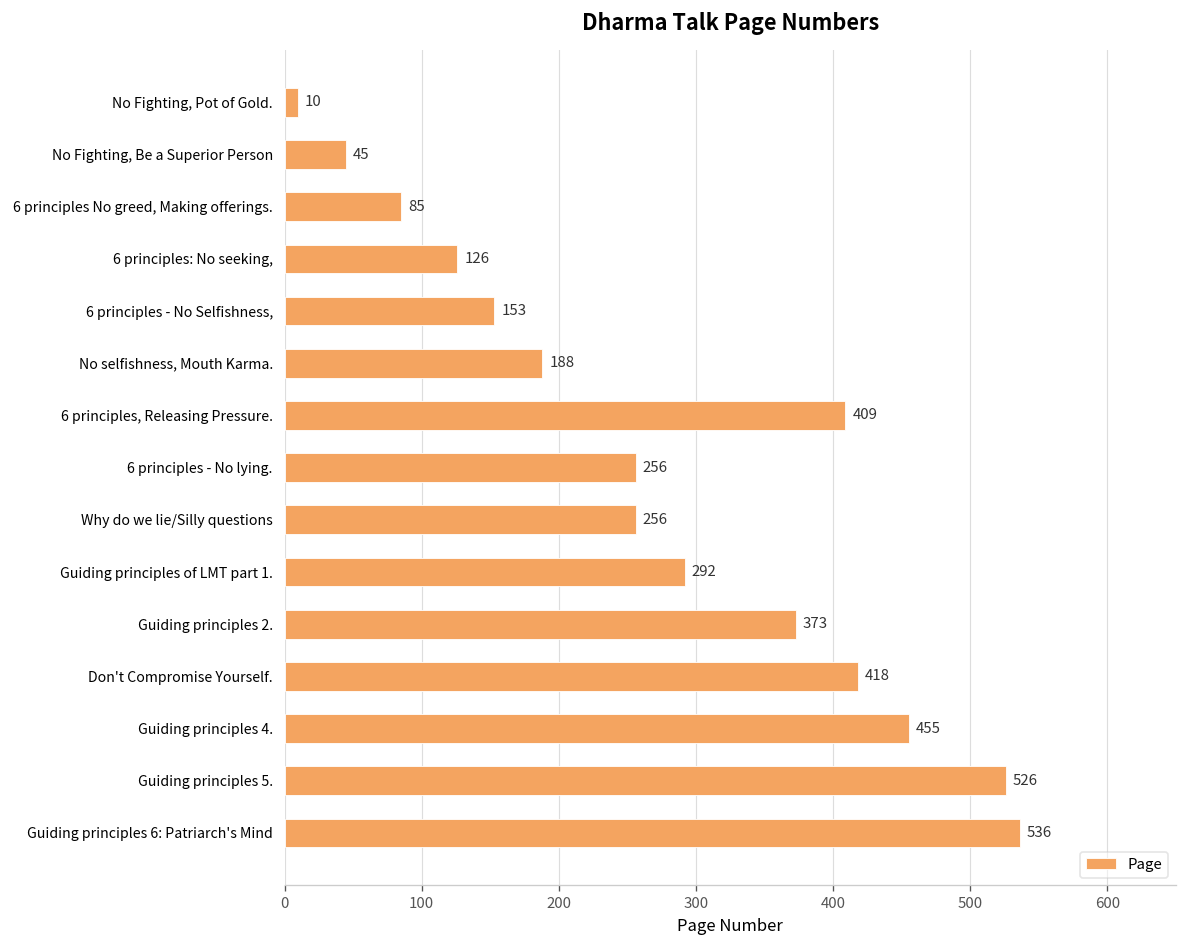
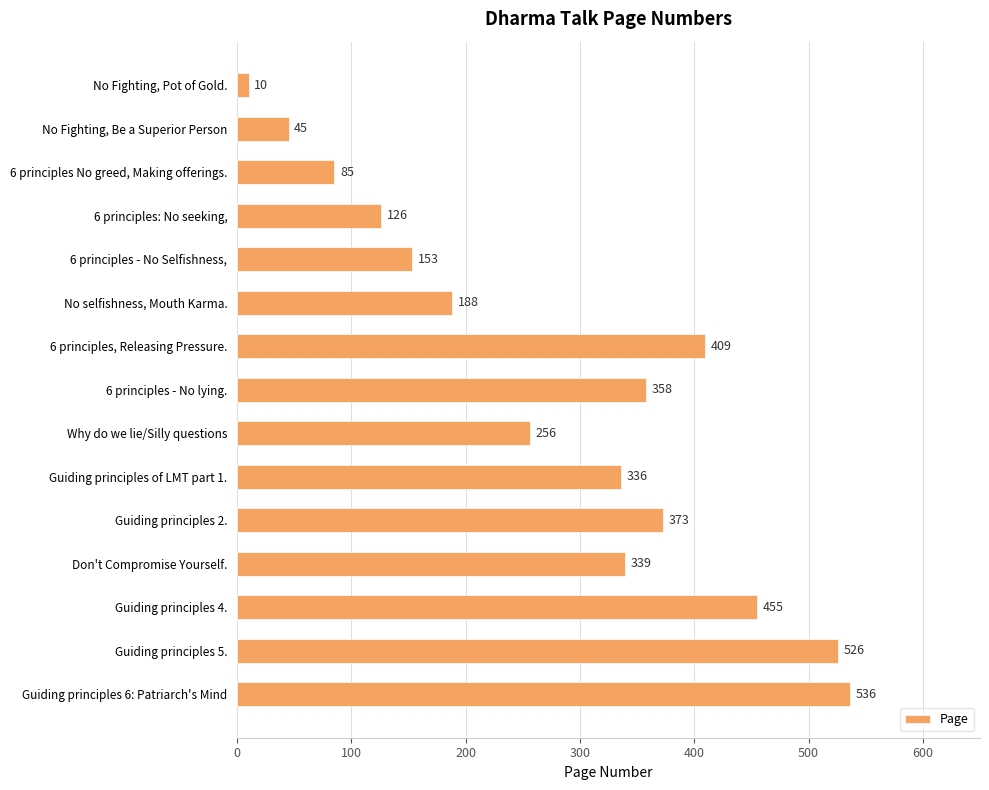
  {
    "No Fighting, Pot of Gold.": 10,
    "No Fighting, Be a Superior Person": 45,
    "6 principles No greed, Making offerings.": 85,
    "6 principles: No seeking,": 126,
    "6 principles - No Selfishness,": 153,
    "No selfishness, Mouth Karma.": 188,
    "6 principles, Releasing Pressure.": 409,
-   "6 principles - No lying.": 256,
+   "6 principles - No lying.": 358,
    "Why do we lie/Silly questions": 256,
-   "Guiding principles of LMT part 1.": 292,
+   "Guiding principles of LMT part 1.": 336,
    "Guiding principles 2.": 373,
-   "Don't Compromise Yourself.": 418,
+   "Don't Compromise Yourself.": 339,
    "Guiding principles 4.": 455,
    "Guiding principles 5.": 526,
    "Guiding principles 6: Patriarch's Mind": 536
  }
